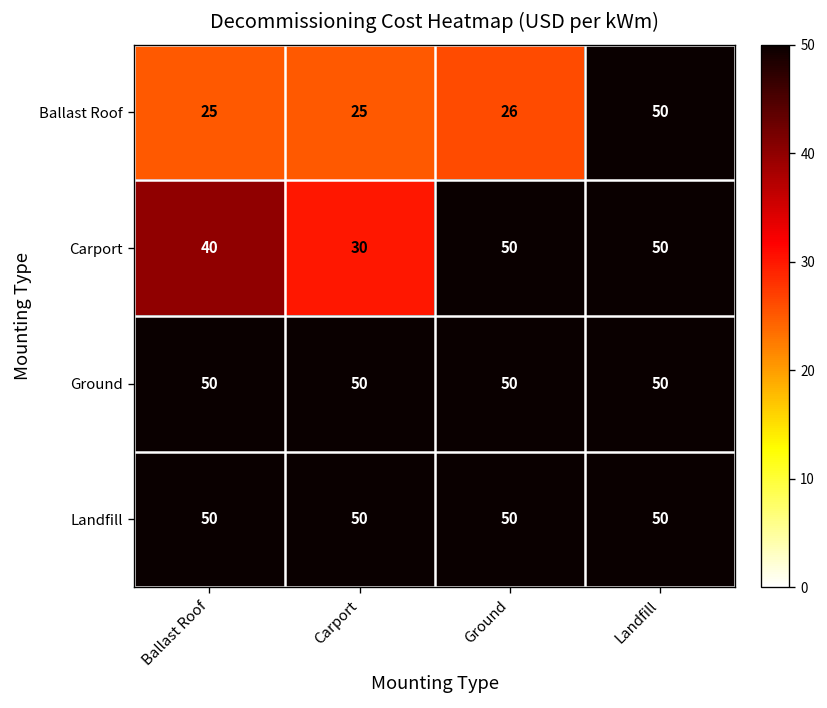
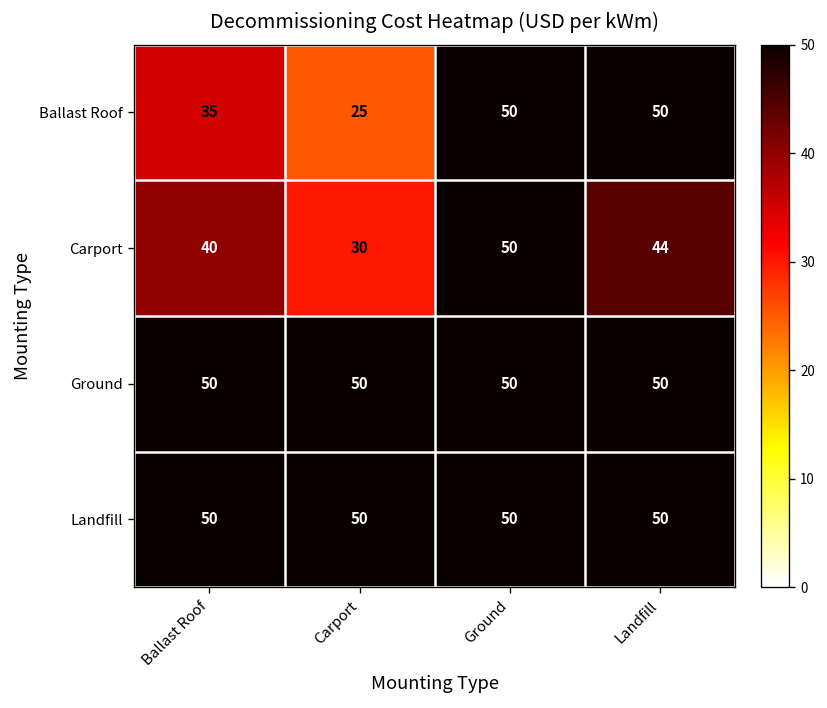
  {
    "Ballast Roof": {
-     "Ballast Roof": 25,
+     "Ballast Roof": 35,
      "Carport": 25,
-     "Ground": 26,
+     "Ground": 50,
      "Landfill": 50
    },
    "Carport": {
      "Ballast Roof": 40,
      "Carport": 30,
      "Ground": 50,
-     "Landfill": 50
+     "Landfill": 44
    },
    "Ground": {
      "Ballast Roof": 50,
      "Carport": 50,
      "Ground": 50,
      "Landfill": 50
    },
    "Landfill": {
      "Ballast Roof": 50,
      "Carport": 50,
      "Ground": 50,
      "Landfill": 50
    }
  }
